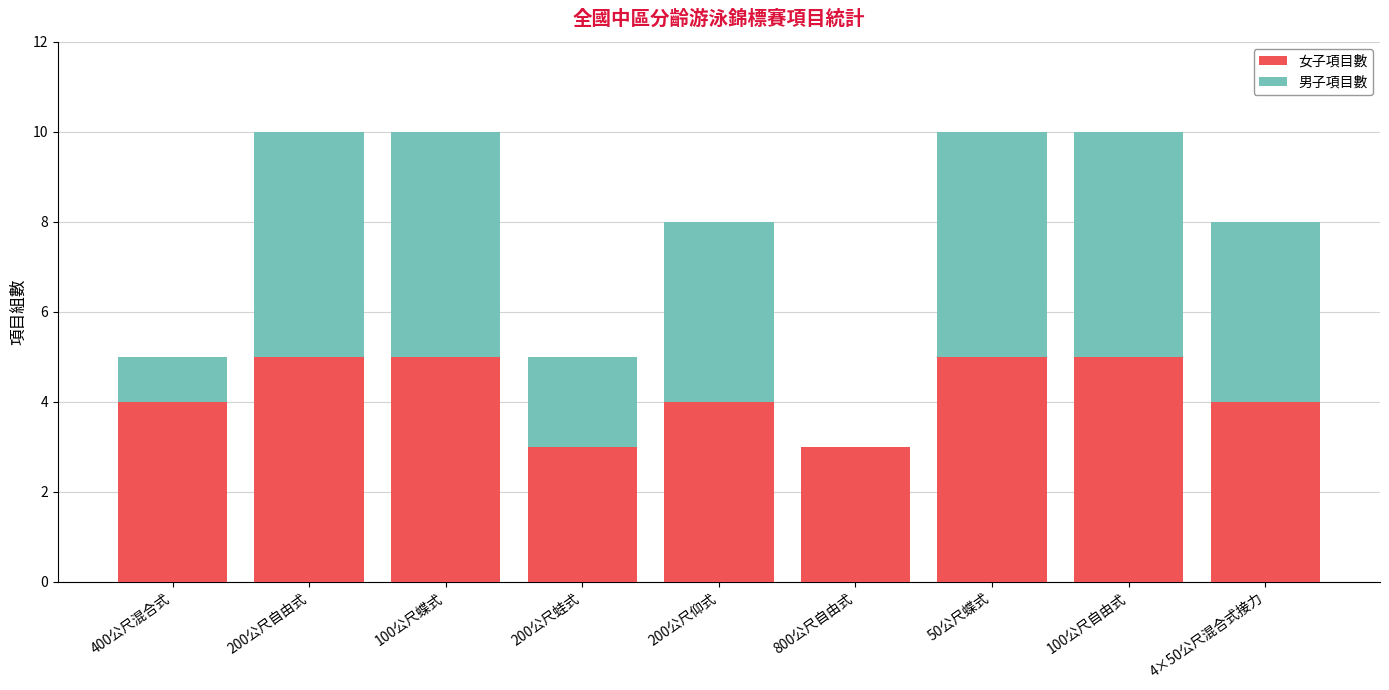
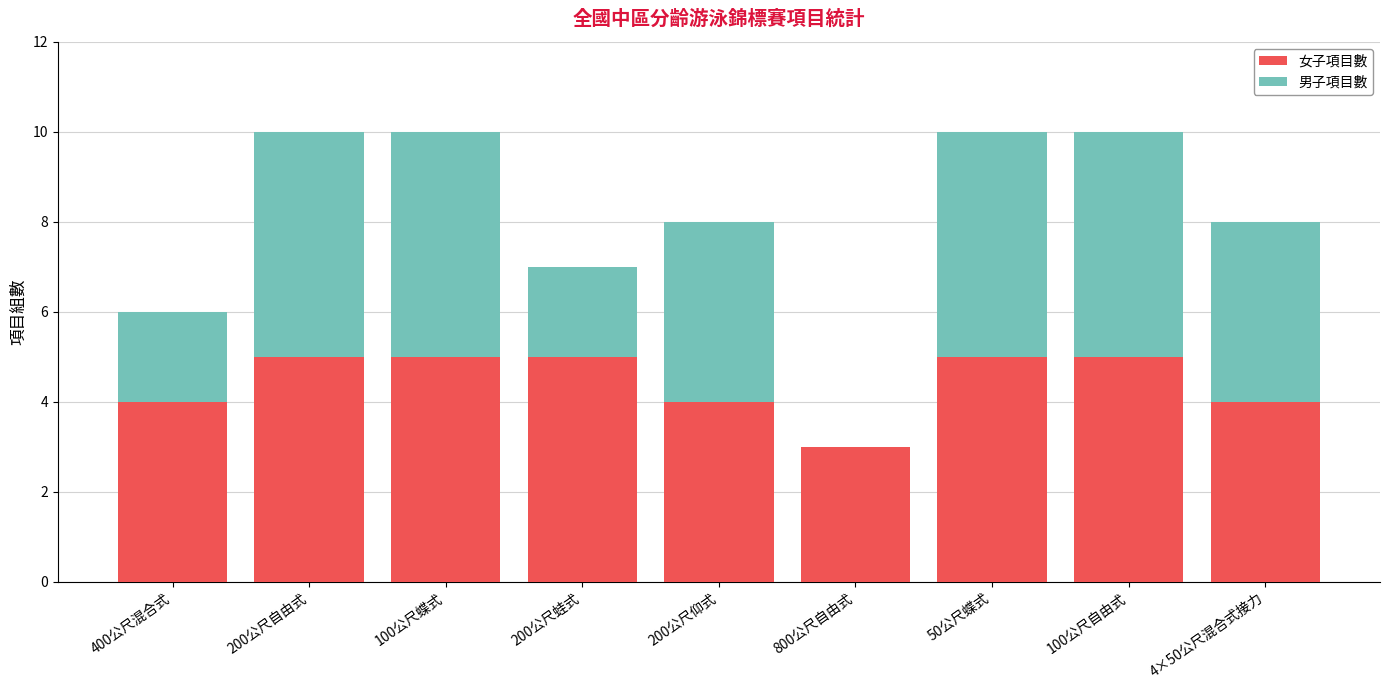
  {
    "女子項目數": {
      "400公尺混合式": 4,
      "200公尺自由式": 5,
      "100公尺蝶式": 5,
-     "200公尺蛙式": 3,
+     "200公尺蛙式": 5,
      "200公尺仰式": 4,
      "800公尺自由式": 3,
      "50公尺蝶式": 5,
      "100公尺自由式": 5,
      "4×50公尺混合式接力": 4
    },
    "男子項目數": {
-     "400公尺混合式": 1,
+     "400公尺混合式": 2,
      "200公尺自由式": 5,
      "100公尺蝶式": 5,
      "200公尺蛙式": 2,
      "200公尺仰式": 4,
      "800公尺自由式": 0,
      "50公尺蝶式": 5,
      "100公尺自由式": 5,
      "4×50公尺混合式接力": 4
    }
  }
